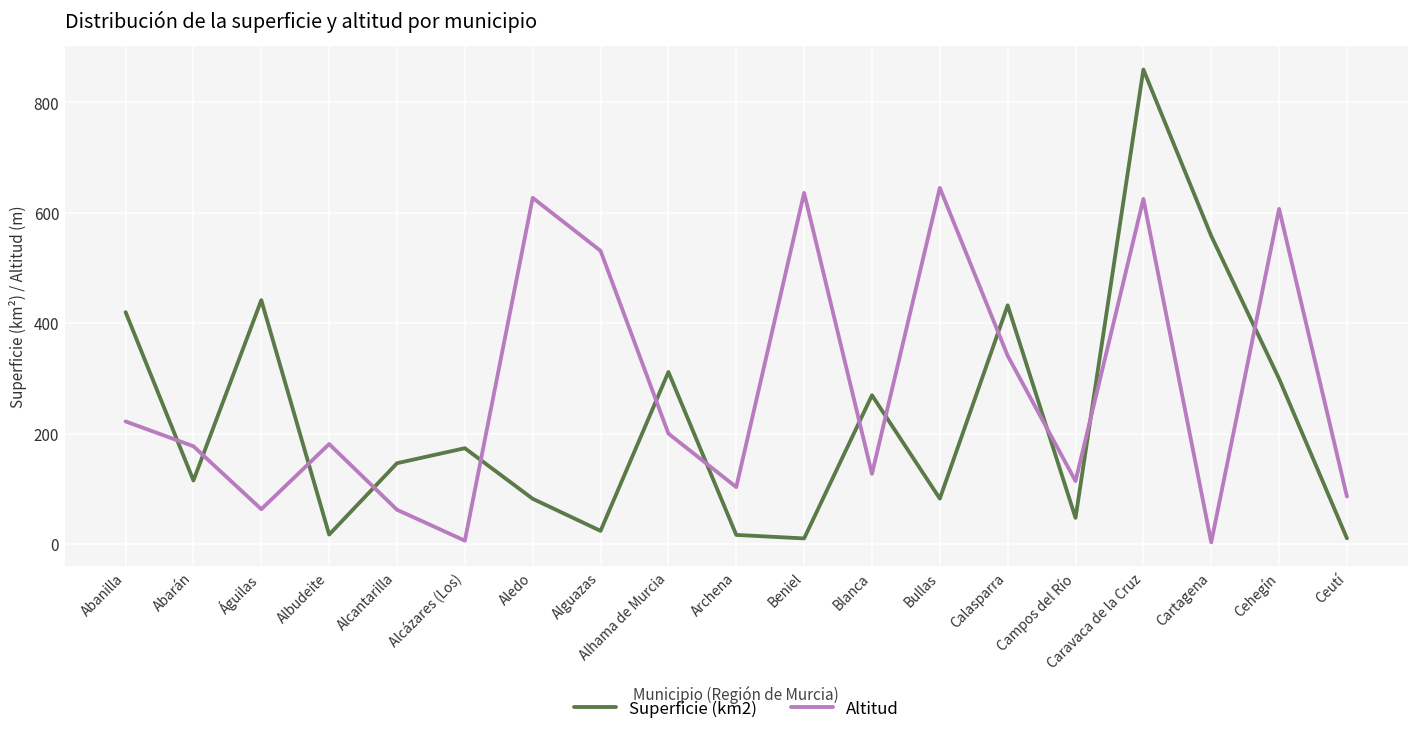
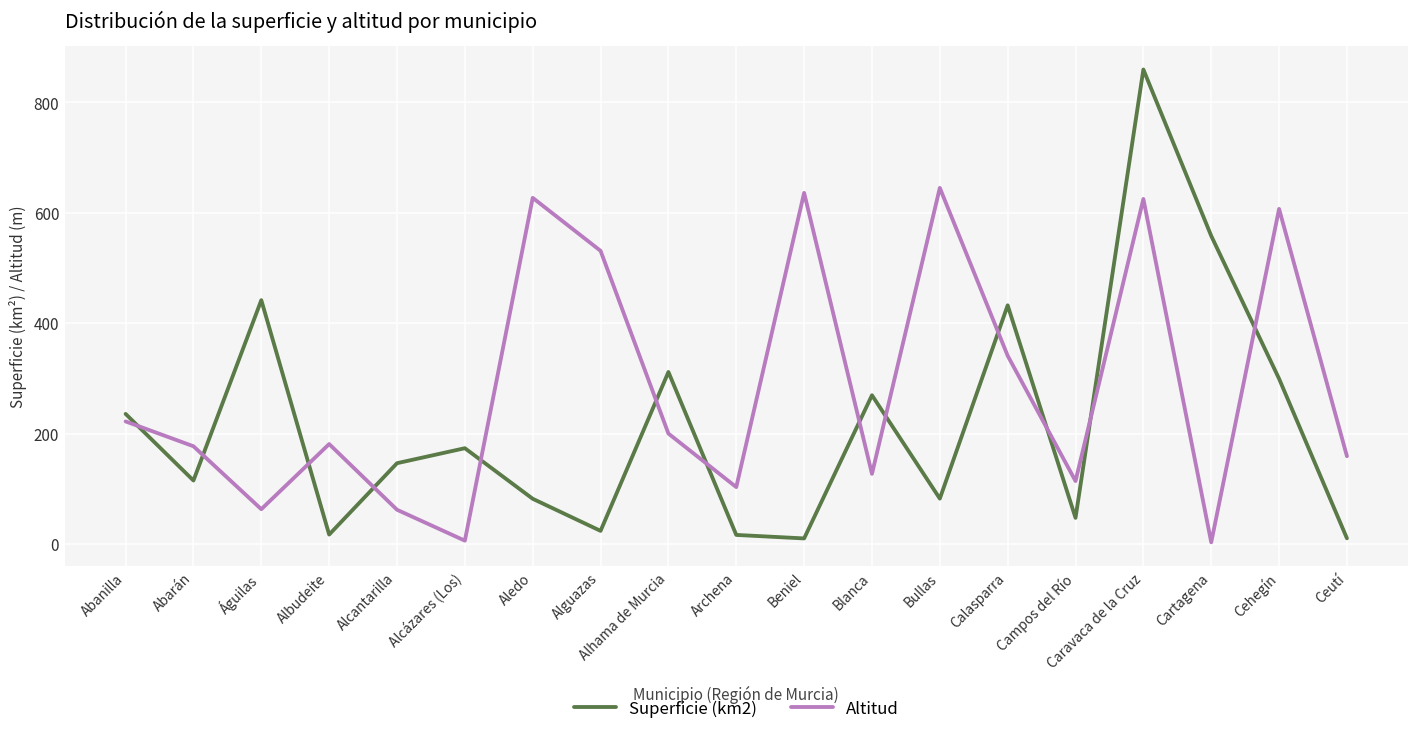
  {
    "Superficie (km2)": {
-     "Abanilla": 420,
+     "Abanilla": 240,
      "Abarán": 110,
      "Águilas": 440,
      "Albudeite": 20,
      "Alcantarilla": 150,
      "Alcázares (Los)": 170,
      "Aledo": 80,
      "Alguazas": 20,
      "Alhama de Murcia": 310,
      "Archena": 20,
      "Beniel": 10,
      "Blanca": 270,
      "Bullas": 80,
      "Calasparra": 430,
      "Campos del Río": 50,
      "Caravaca de la Cruz": 860,
      "Cartagena": 560,
      "Cehegín": 300,
      "Ceutí": 10
    },
    "Altitud": {
      "Abanilla": 220,
      "Abarán": 180,
      "Águilas": 60,
      "Albudeite": 180,
      "Alcantarilla": 60,
      "Alcázares (Los)": 10,
      "Aledo": 630,
      "Alguazas": 530,
      "Alhama de Murcia": 200,
      "Archena": 100,
      "Beniel": 640,
      "Blanca": 130,
      "Bullas": 650,
      "Calasparra": 340,
      "Campos del Río": 110,
      "Caravaca de la Cruz": 630,
      "Cartagena": 0,
      "Cehegín": 610,
-     "Ceutí": 90
+     "Ceutí": 160
    }
  }
